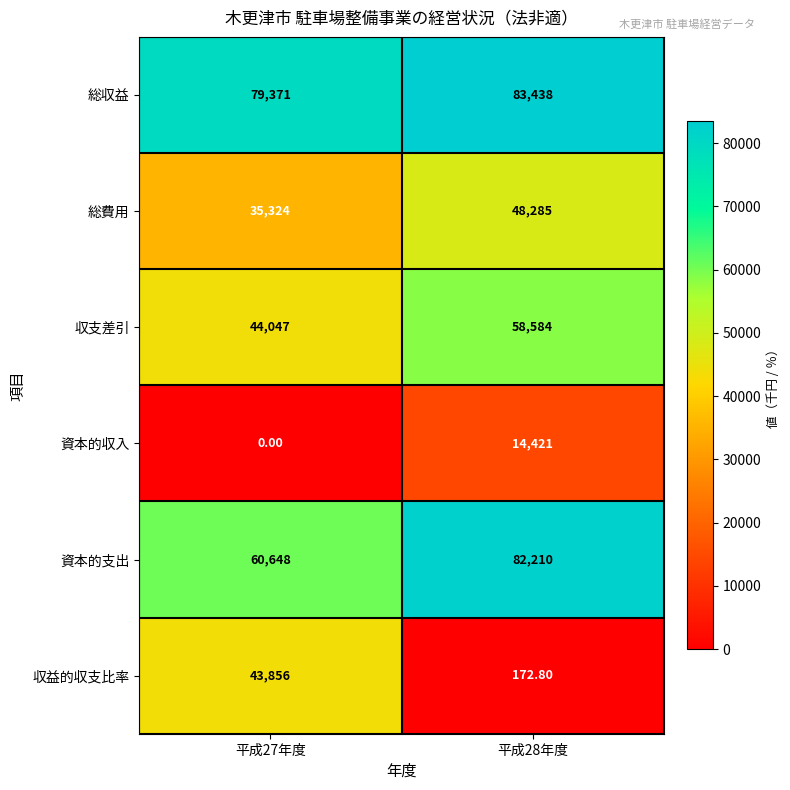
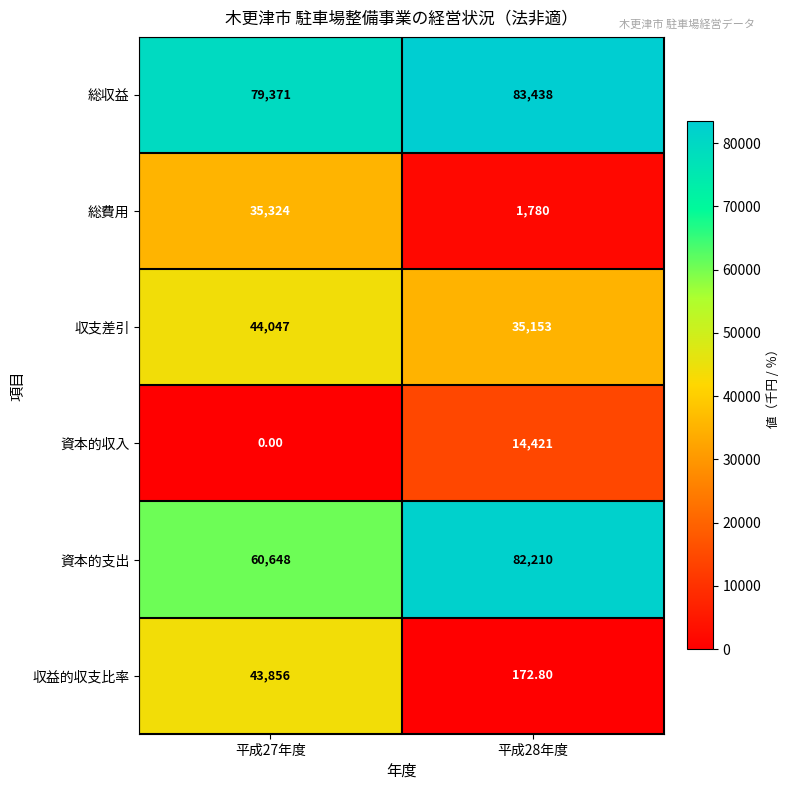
  {
    "総収益": {
      "平成27年度": "79,371",
      "平成28年度": "83,438"
    },
    "総費用": {
      "平成27年度": "35,324",
-     "平成28年度": "48,285"
+     "平成28年度": "1,780"
    },
    "収支差引": {
      "平成27年度": "44,047",
-     "平成28年度": "58,584"
+     "平成28年度": "35,153"
    },
    "資本的収入": {
      "平成27年度": "0.00",
      "平成28年度": "14,421"
    },
    "資本的支出": {
      "平成27年度": "60,648",
      "平成28年度": "82,210"
    },
    "収益的収支比率": {
      "平成27年度": "43,856",
      "平成28年度": "172.80"
    }
  }
